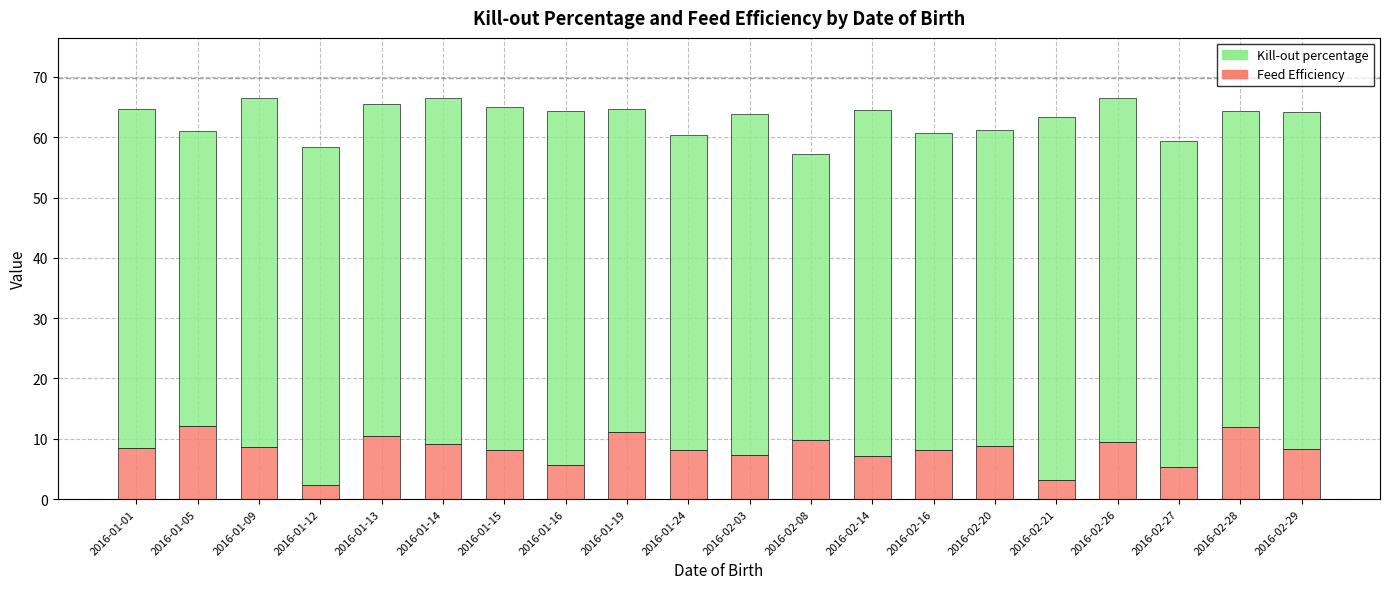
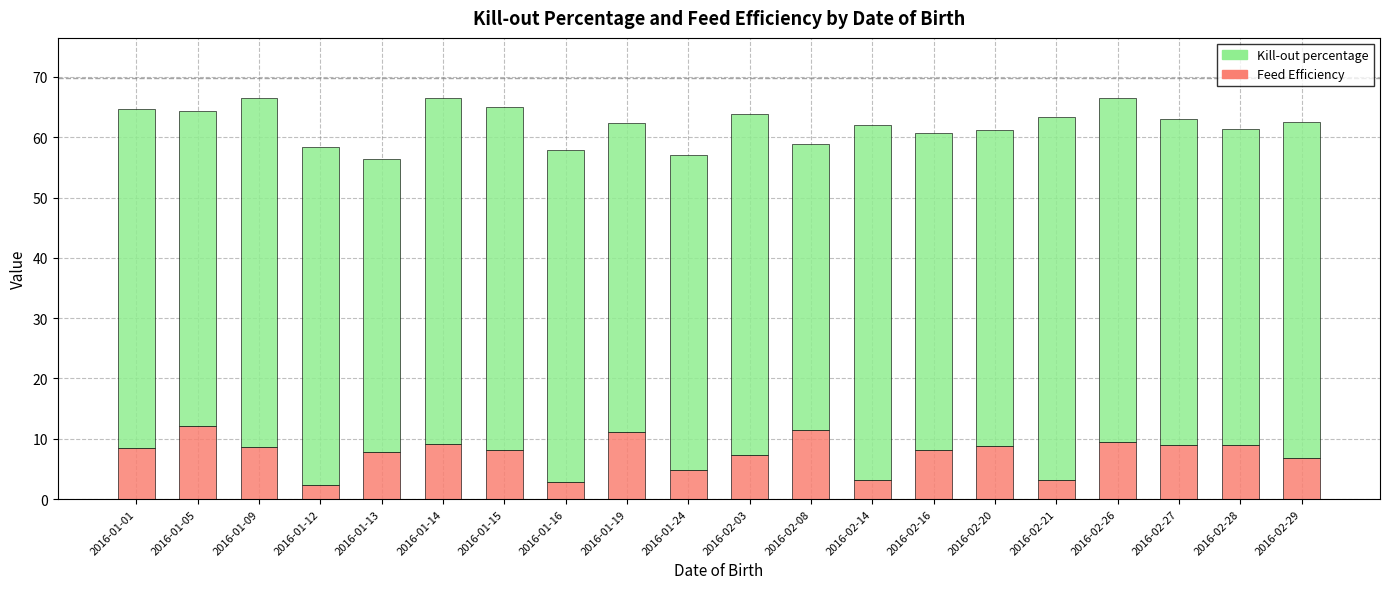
  {
    "Feed Efficiency": {
      "2016-01-01": 8,
      "2016-01-05": 12,
      "2016-01-09": 9,
      "2016-01-12": 2,
-     "2016-01-13": 10,
+     "2016-01-13": 8,
      "2016-01-14": 9,
      "2016-01-15": 8,
-     "2016-01-16": 6,
+     "2016-01-16": 3,
      "2016-01-19": 11,
-     "2016-01-24": 8,
+     "2016-01-24": 5,
      "2016-02-03": 7,
-     "2016-02-08": 10,
-     "2016-02-14": 7,
+     "2016-02-08": 11,
+     "2016-02-14": 3,
      "2016-02-16": 8,
      "2016-02-20": 9,
      "2016-02-21": 3,
      "2016-02-26": 10,
-     "2016-02-27": 5,
-     "2016-02-28": 12,
-     "2016-02-29": 8
+     "2016-02-27": 9,
+     "2016-02-28": 9,
+     "2016-02-29": 7
    },
    "Kill-out percentage": {
      "2016-01-01": 56,
-     "2016-01-05": 49,
+     "2016-01-05": 52,
      "2016-01-09": 58,
      "2016-01-12": 56,
-     "2016-01-13": 55,
+     "2016-01-13": 49,
      "2016-01-14": 57,
      "2016-01-15": 57,
-     "2016-01-16": 59,
-     "2016-01-19": 54,
+     "2016-01-16": 55,
+     "2016-01-19": 51,
      "2016-01-24": 52,
      "2016-02-03": 57,
      "2016-02-08": 47,
-     "2016-02-14": 57,
+     "2016-02-14": 59,
      "2016-02-16": 53,
      "2016-02-20": 52,
      "2016-02-21": 60,
      "2016-02-26": 57,
      "2016-02-27": 54,
      "2016-02-28": 52,
      "2016-02-29": 56
    }
  }
